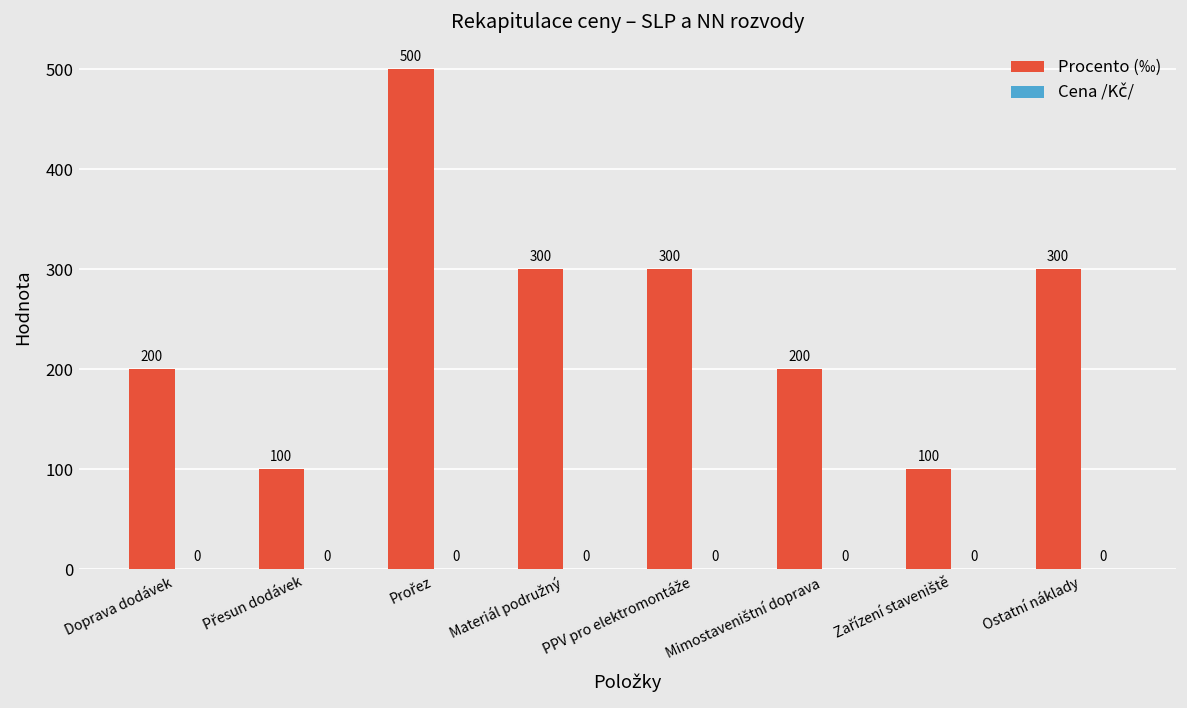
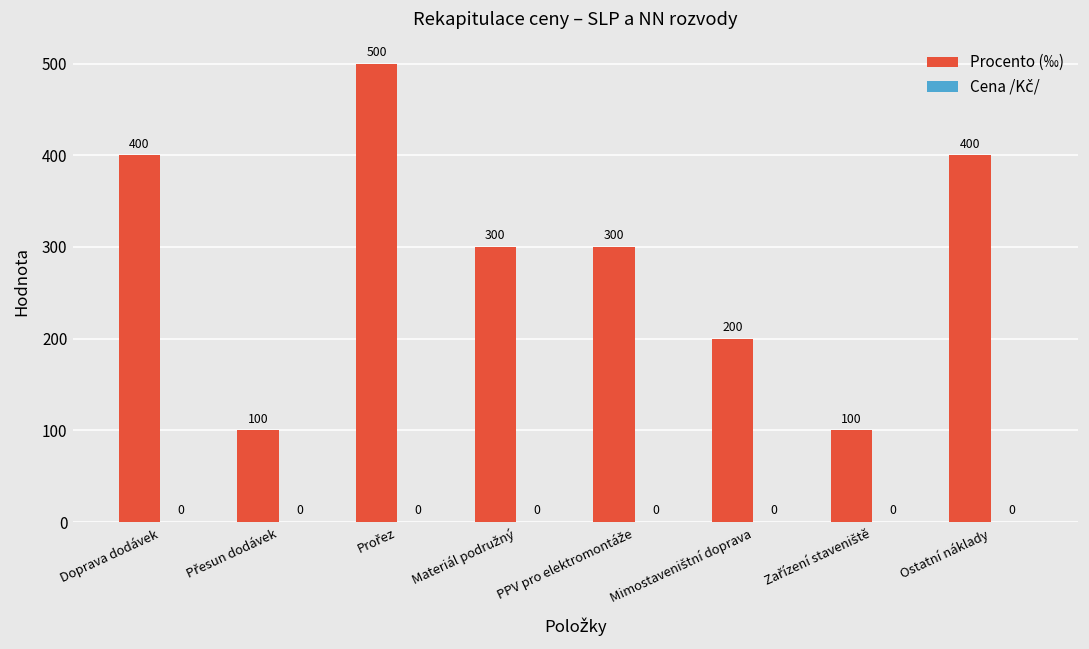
  {
    "Procento (‰)": {
-     "Doprava dodávek": 200,
+     "Doprava dodávek": 400,
      "Přesun dodávek": 100,
      "Prořez": 500,
      "Materiál podružný": 300,
      "PPV pro elektromontáže": 300,
      "Mimostaveništní doprava": 200,
      "Zařízení staveniště": 100,
-     "Ostatní náklady": 300
+     "Ostatní náklady": 400
    },
    "Cena /Kč/": {
      "Doprava dodávek": 0,
      "Přesun dodávek": 0,
      "Prořez": 0,
      "Materiál podružný": 0,
      "PPV pro elektromontáže": 0,
      "Mimostaveništní doprava": 0,
      "Zařízení staveniště": 0,
      "Ostatní náklady": 0
    }
  }
